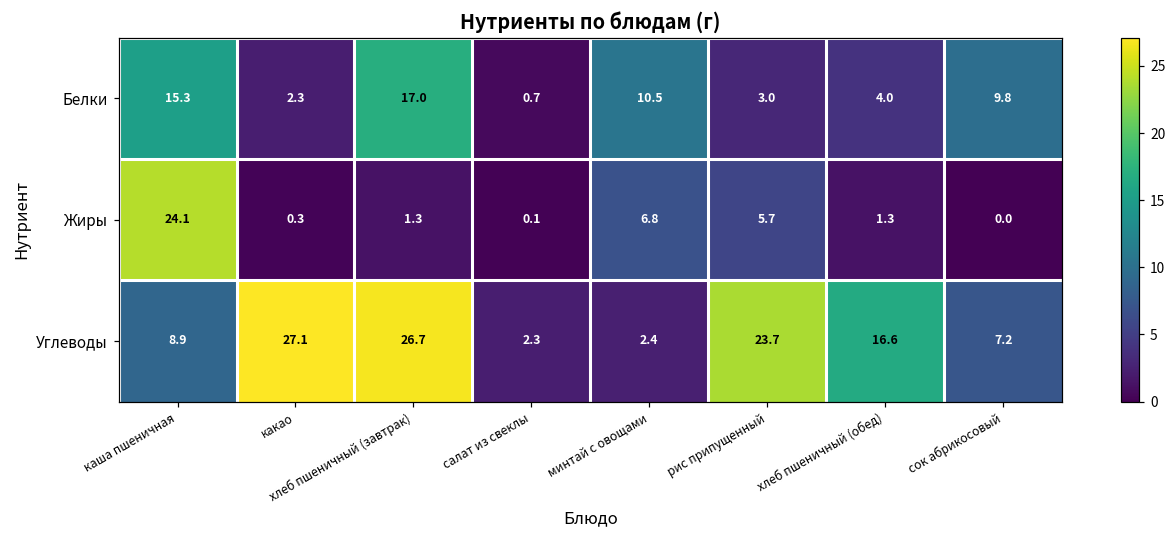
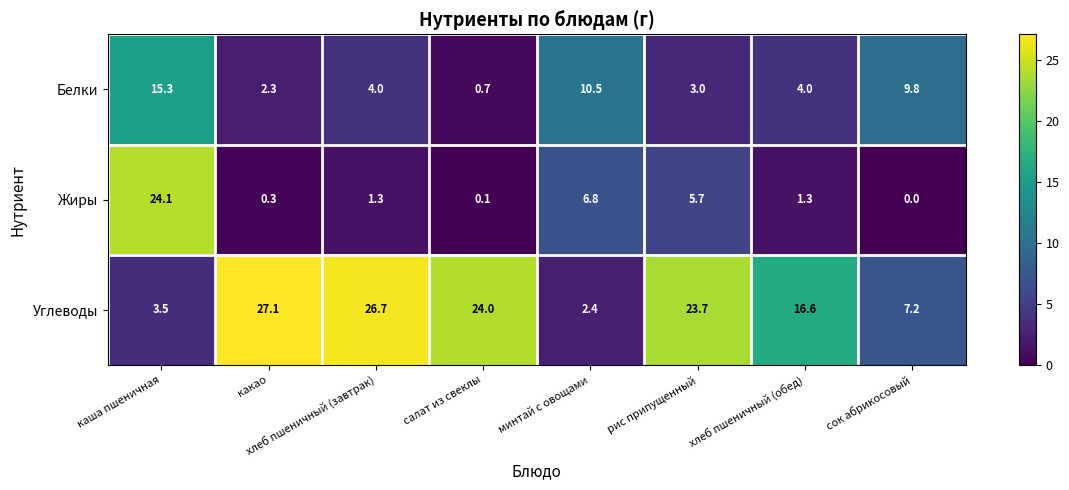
  {
    "Белки": {
      "каша пшеничная": 15.3,
      "какао": 2.3,
-     "хлеб пшеничный (завтрак)": 17.0,
+     "хлеб пшеничный (завтрак)": 4.0,
      "салат из свеклы": 0.7,
      "минтай с овощами": 10.5,
      "рис припущенный": 3.0,
      "хлеб пшеничный (обед)": 4.0,
      "сок абрикосовый": 9.8
    },
    "Жиры": {
      "каша пшеничная": 24.1,
      "какао": 0.3,
      "хлеб пшеничный (завтрак)": 1.3,
      "салат из свеклы": 0.1,
      "минтай с овощами": 6.8,
      "рис припущенный": 5.7,
      "хлеб пшеничный (обед)": 1.3,
      "сок абрикосовый": 0.0
    },
    "Углеводы": {
-     "каша пшеничная": 8.9,
+     "каша пшеничная": 3.5,
      "какао": 27.1,
      "хлеб пшеничный (завтрак)": 26.7,
-     "салат из свеклы": 2.3,
+     "салат из свеклы": 24.0,
      "минтай с овощами": 2.4,
      "рис припущенный": 23.7,
      "хлеб пшеничный (обед)": 16.6,
      "сок абрикосовый": 7.2
    }
  }
